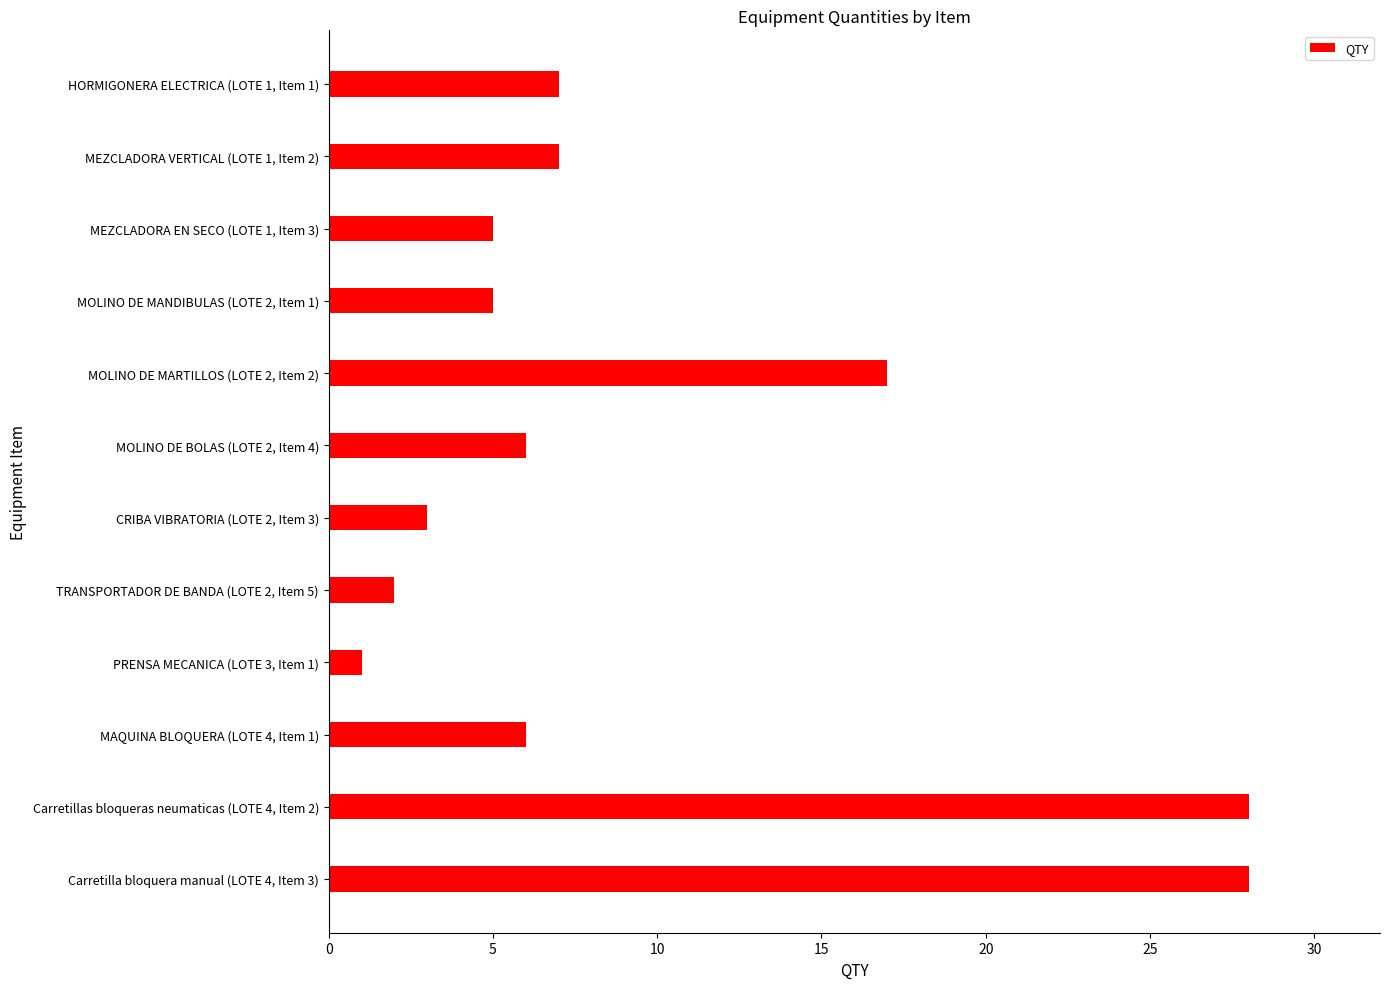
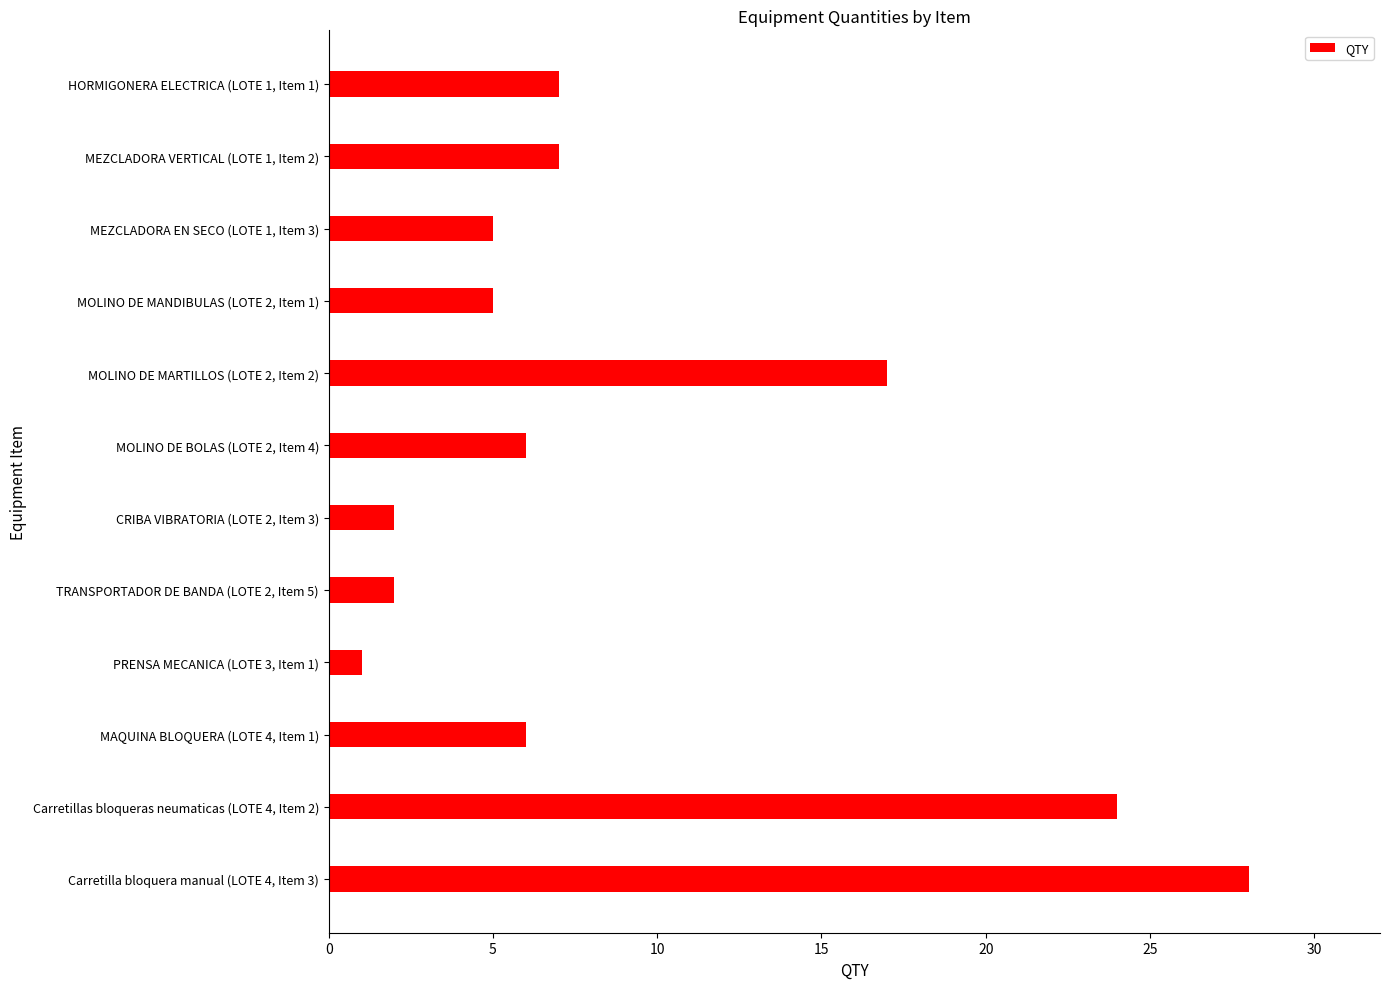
  {
    "HORMIGONERA ELECTRICA (LOTE 1, Item 1)": 7,
    "MEZCLADORA VERTICAL (LOTE 1, Item 2)": 7,
    "MEZCLADORA EN SECO (LOTE 1, Item 3)": 5,
    "MOLINO DE MANDIBULAS (LOTE 2, Item 1)": 5,
    "MOLINO DE MARTILLOS (LOTE 2, Item 2)": 17,
    "MOLINO DE BOLAS (LOTE 2, Item 4)": 6,
-   "CRIBA VIBRATORIA (LOTE 2, Item 3)": 3,
+   "CRIBA VIBRATORIA (LOTE 2, Item 3)": 2,
    "TRANSPORTADOR DE BANDA (LOTE 2, Item 5)": 2,
    "PRENSA MECANICA (LOTE 3, Item 1)": 1,
    "MAQUINA BLOQUERA (LOTE 4, Item 1)": 6,
-   "Carretillas bloqueras neumaticas (LOTE 4, Item 2)": 28,
+   "Carretillas bloqueras neumaticas (LOTE 4, Item 2)": 24,
    "Carretilla bloquera manual (LOTE 4, Item 3)": 28
  }
